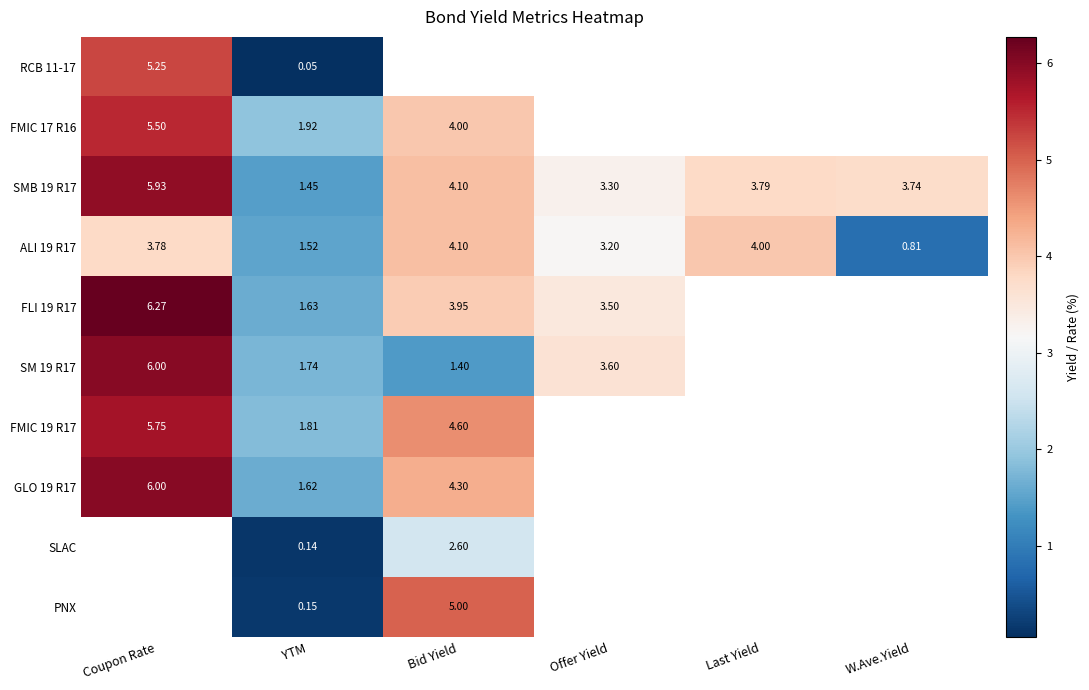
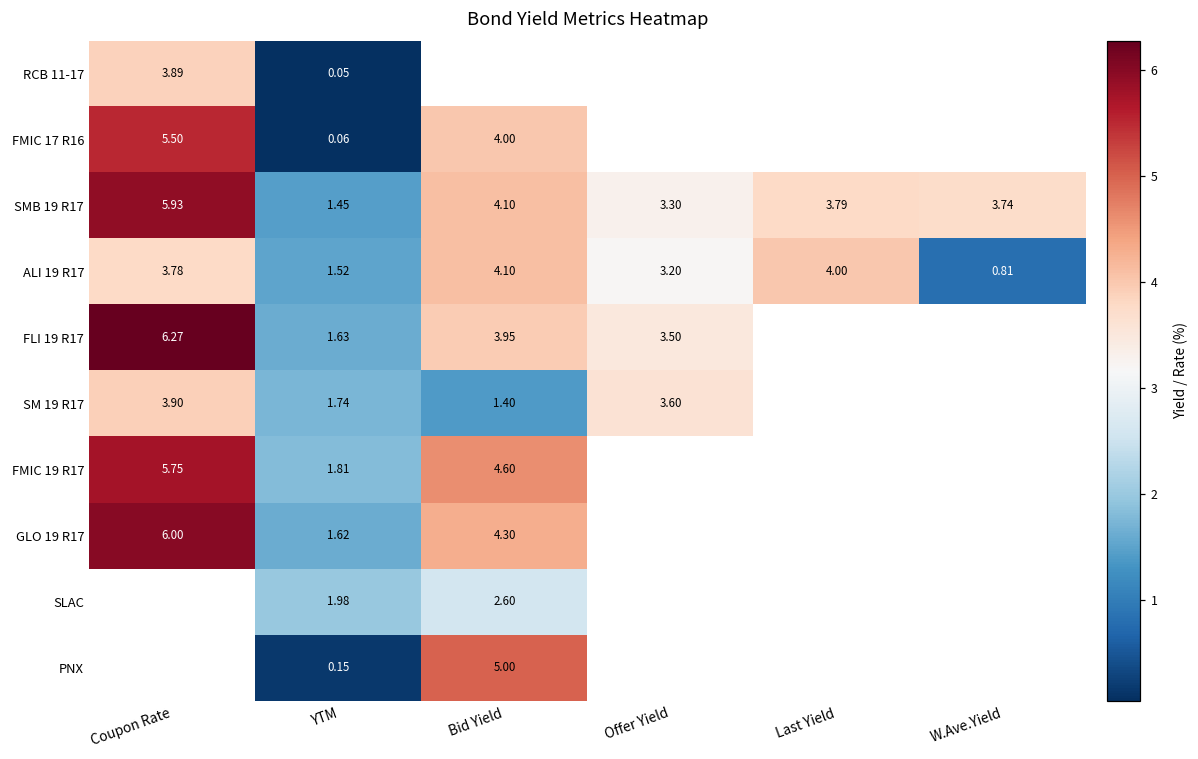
  {
    "RCB 11-17": {
-     "Coupon Rate": 5.25,
+     "Coupon Rate": 3.89,
      "YTM": 0.05
    },
    "FMIC 17 R16": {
      "Coupon Rate": 5.50,
-     "YTM": 1.92,
+     "YTM": 0.06,
      "Bid Yield": 4.00
    },
    "SMB 19 R17": {
      "Coupon Rate": 5.93,
      "YTM": 1.45,
      "Bid Yield": 4.10,
      "Offer Yield": 3.30,
      "Last Yield": 3.79,
      "W.Ave.Yield": 3.74
    },
    "ALI 19 R17": {
      "Coupon Rate": 3.78,
      "YTM": 1.52,
      "Bid Yield": 4.10,
      "Offer Yield": 3.20,
      "Last Yield": 4.00,
      "W.Ave.Yield": 0.81
    },
    "FLI 19 R17": {
      "Coupon Rate": 6.27,
      "YTM": 1.63,
      "Bid Yield": 3.95,
      "Offer Yield": 3.50
    },
    "SM 19 R17": {
-     "Coupon Rate": 6.00,
+     "Coupon Rate": 3.90,
      "YTM": 1.74,
      "Bid Yield": 1.40,
      "Offer Yield": 3.60
    },
    "FMIC 19 R17": {
      "Coupon Rate": 5.75,
      "YTM": 1.81,
      "Bid Yield": 4.60
    },
    "GLO 19 R17": {
      "Coupon Rate": 6.00,
      "YTM": 1.62,
      "Bid Yield": 4.30
    },
    "SLAC": {
-     "YTM": 0.14,
+     "YTM": 1.98,
      "Bid Yield": 2.60
    },
    "PNX": {
      "YTM": 0.15,
      "Bid Yield": 5.00
    }
  }
